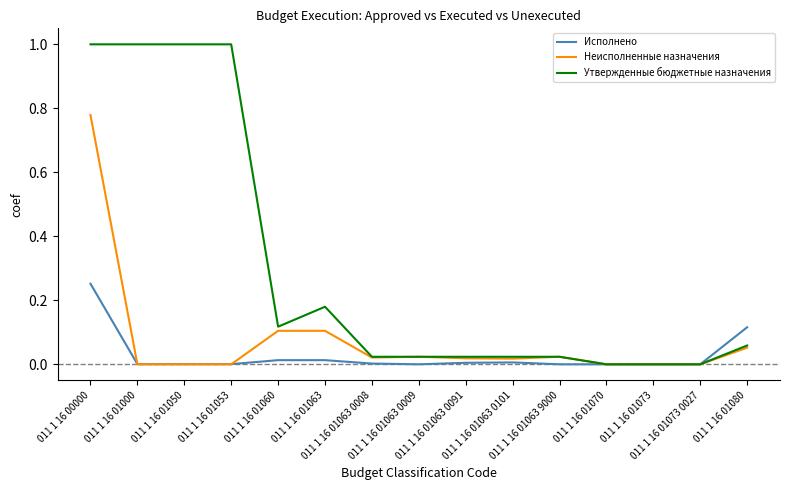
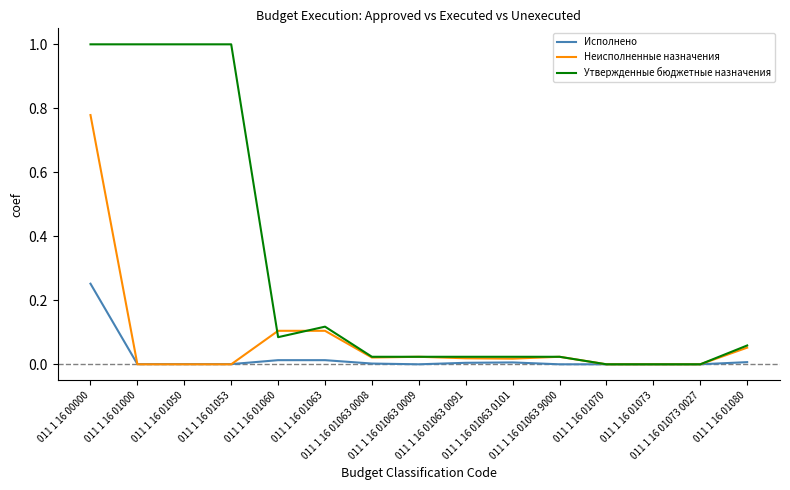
  {
    "Исполнено": {
      "011 1 16 00000": 0.25,
      "011 1 16 01060": 0.01,
      "011 1 16 01063": 0.01,
      "011 1 16 01063 0008": 0.00,
      "011 1 16 01063 0009": 0.00,
      "011 1 16 01063 0091": 0.00,
      "011 1 16 01063 0101": 0.01,
      "011 1 16 01063 9000": 0.00,
-     "011 1 16 01080": 0.12
+     "011 1 16 01080": 0.01
    },
    "Неисполненные назначения": {
      "011 1 16 00000": 0.78,
      "011 1 16 01060": 0.10,
      "011 1 16 01063": 0.10
    },
    "Утвержденные бюджетные назначения": {
      "011 1 16 00000": 1.00,
      "011 1 16 01000": 1.00,
      "011 1 16 01050": 1.00,
      "011 1 16 01053": 1.00,
-     "011 1 16 01060": 0.12,
-     "011 1 16 01063": 0.18
+     "011 1 16 01060": 0.08,
+     "011 1 16 01063": 0.12
    }
  }
